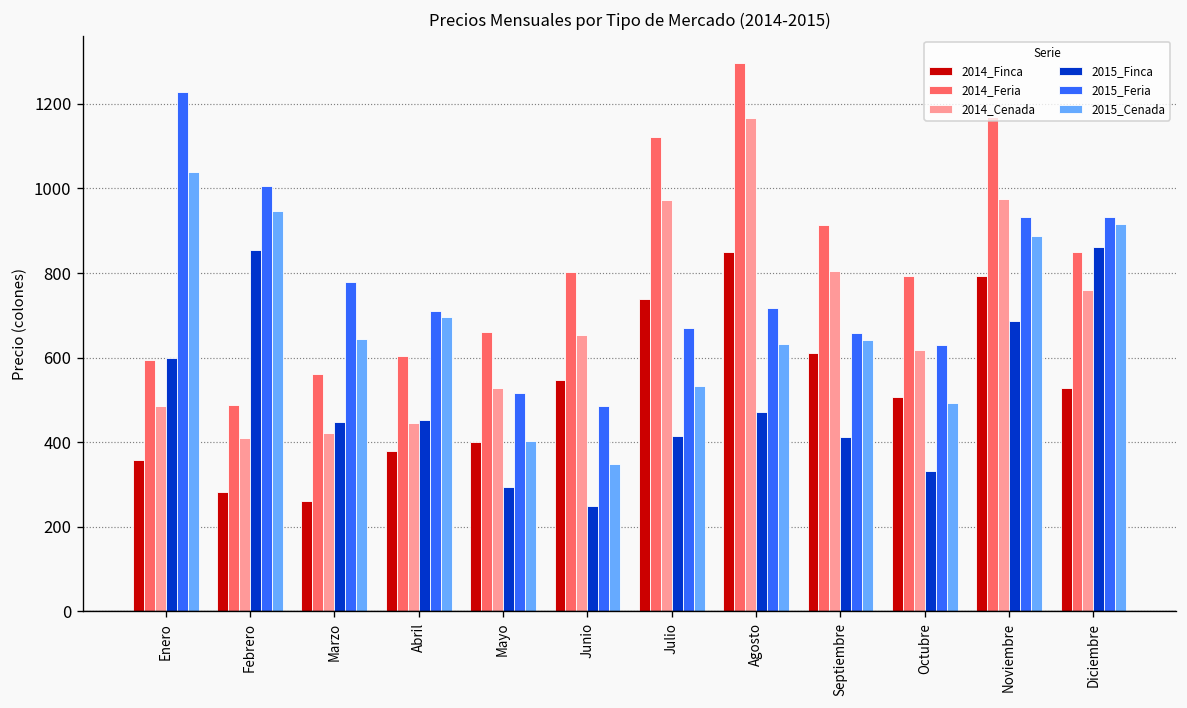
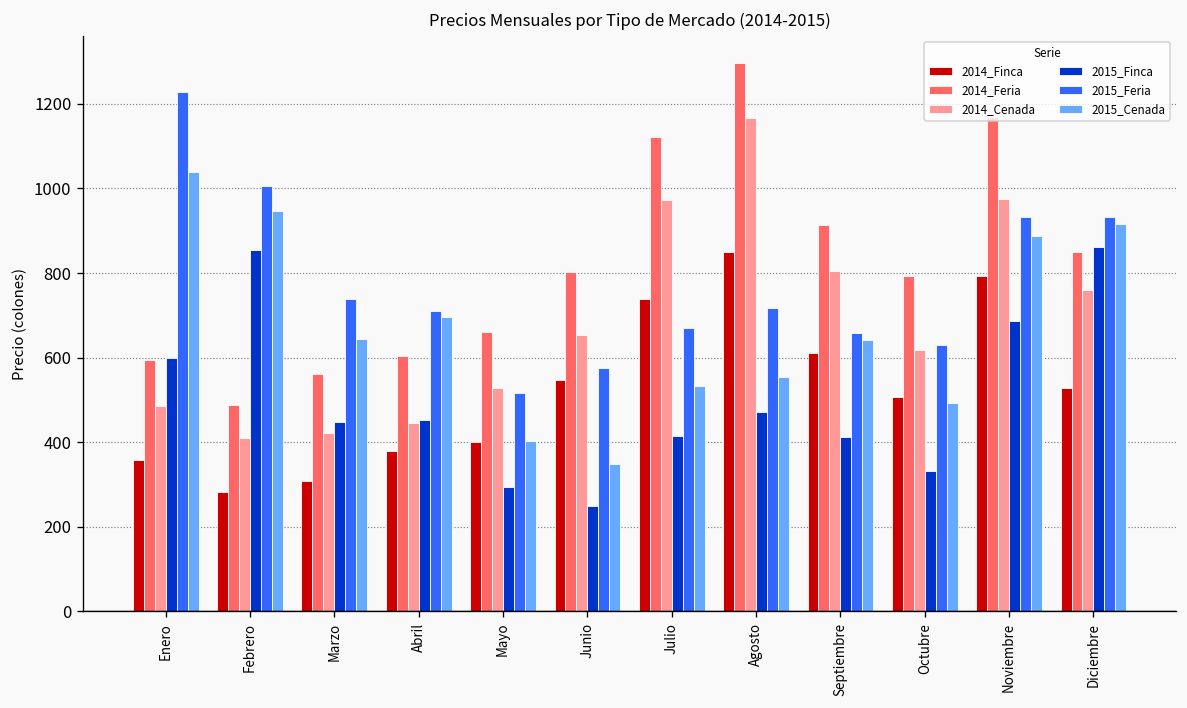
  {
    "2014_Finca": {
      "Enero": 360,
      "Febrero": 280,
-     "Marzo": 260,
+     "Marzo": 310,
      "Abril": 380,
      "Mayo": 400,
      "Junio": 550,
      "Julio": 740,
      "Agosto": 850,
      "Septiembre": 610,
      "Octubre": 510,
      "Noviembre": 790,
      "Diciembre": 530
    },
    "2014_Feria": {
      "Enero": 600,
      "Febrero": 490,
      "Marzo": 560,
      "Abril": 600,
      "Mayo": 660,
      "Junio": 800,
      "Julio": 1120,
      "Agosto": 1300,
      "Septiembre": 910,
      "Octubre": 790,
      "Noviembre": 1170,
      "Diciembre": 850
    },
    "2014_Cenada": {
      "Enero": 490,
      "Febrero": 410,
      "Marzo": 420,
      "Abril": 440,
      "Mayo": 530,
      "Junio": 650,
      "Julio": 970,
      "Agosto": 1170,
      "Septiembre": 810,
      "Octubre": 620,
      "Noviembre": 970,
      "Diciembre": 760
    },
    "2015_Finca": {
      "Enero": 600,
      "Febrero": 860,
      "Marzo": 450,
      "Abril": 450,
      "Mayo": 290,
      "Junio": 250,
      "Julio": 410,
      "Agosto": 470,
      "Septiembre": 410,
      "Octubre": 330,
      "Noviembre": 690,
      "Diciembre": 860
    },
    "2015_Feria": {
      "Enero": 1230,
      "Febrero": 1010,
-     "Marzo": 780,
+     "Marzo": 740,
      "Abril": 710,
      "Mayo": 520,
-     "Junio": 490,
+     "Junio": 570,
      "Julio": 670,
      "Agosto": 720,
      "Septiembre": 660,
      "Octubre": 630,
      "Noviembre": 930,
      "Diciembre": 930
    },
    "2015_Cenada": {
      "Enero": 1040,
      "Febrero": 950,
      "Marzo": 640,
      "Abril": 700,
      "Mayo": 400,
      "Junio": 350,
      "Julio": 530,
-     "Agosto": 630,
+     "Agosto": 550,
      "Septiembre": 640,
      "Octubre": 490,
      "Noviembre": 890,
      "Diciembre": 920
    }
  }
